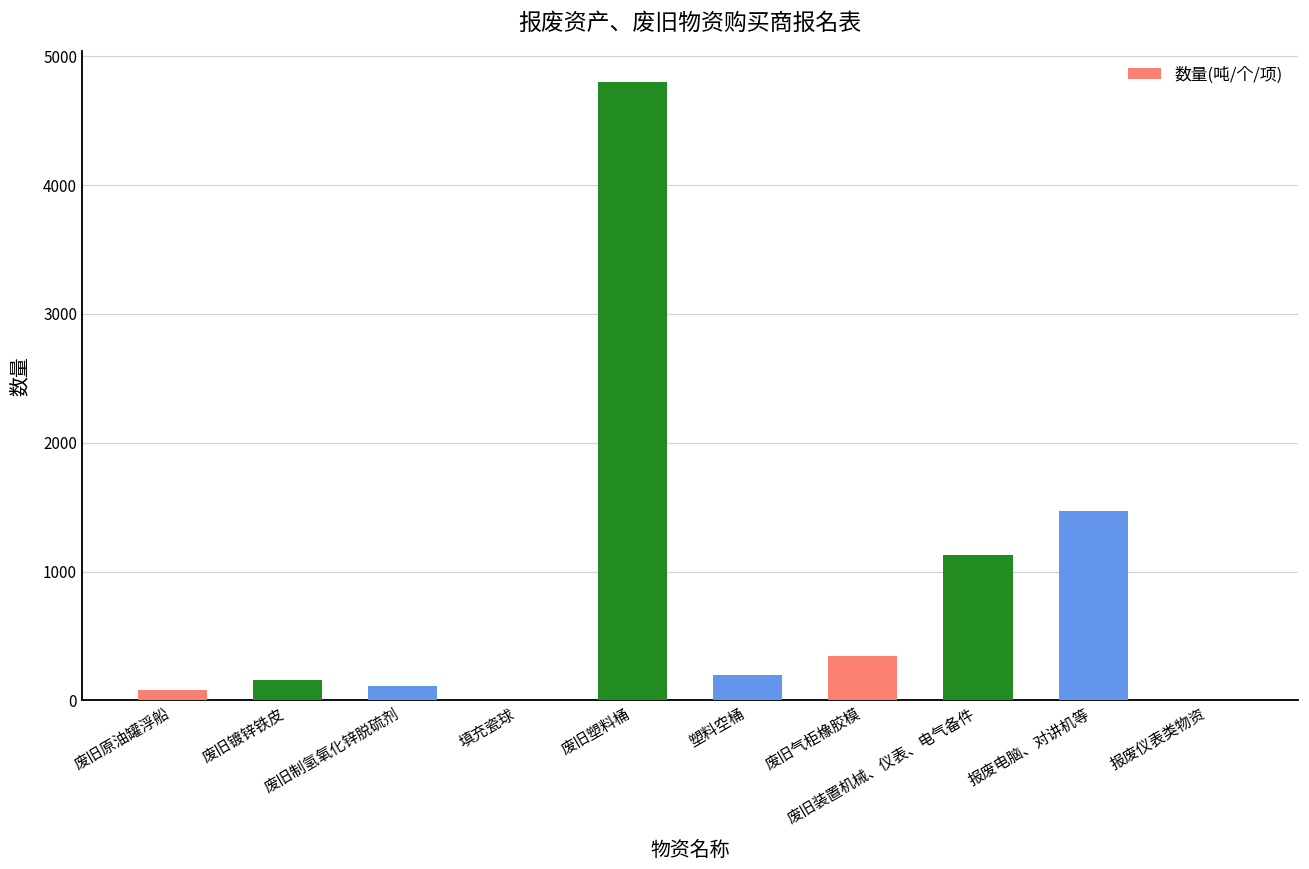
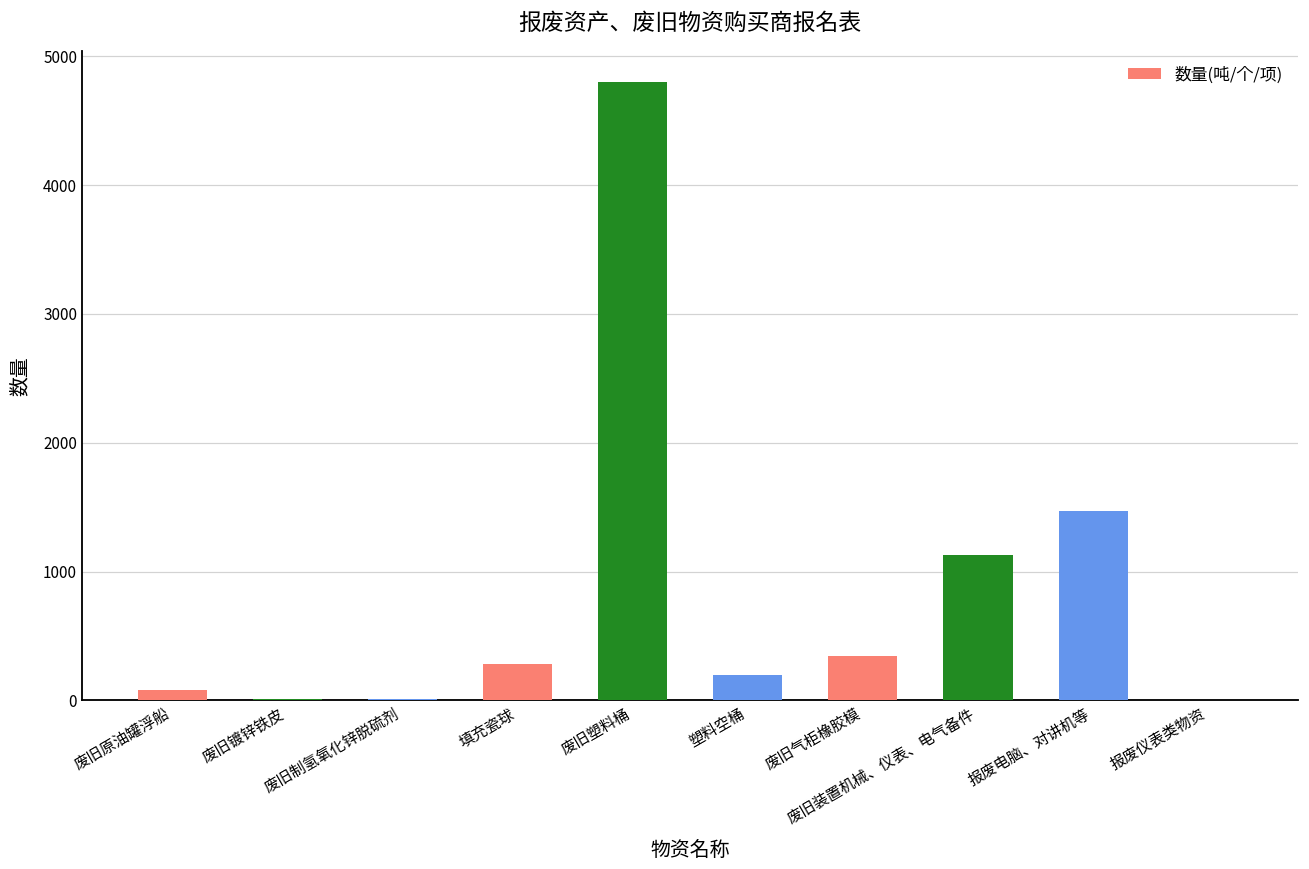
  {
    "废旧原油罐浮船": 80,
-   "废旧镀锌铁皮": 160,
-   "废旧制氢氧化锌脱硫剂": 110,
-   "填充瓷球": 0,
+   "废旧镀锌铁皮": 20,
+   "废旧制氢氧化锌脱硫剂": 20,
+   "填充瓷球": 290,
    "废旧塑料桶": 4800,
    "塑料空桶": 200,
    "废旧气柜橡胶模": 340,
    "废旧装置机械、仪表、电气备件": 1130,
    "报废电脑、对讲机等": 1470
  }
